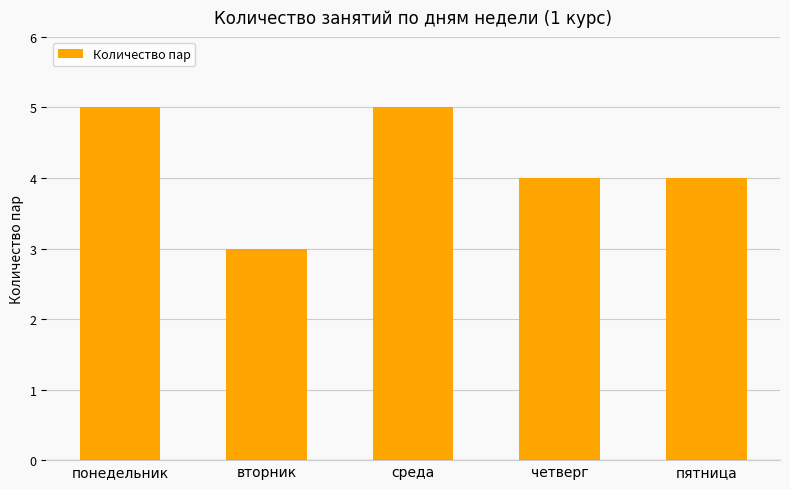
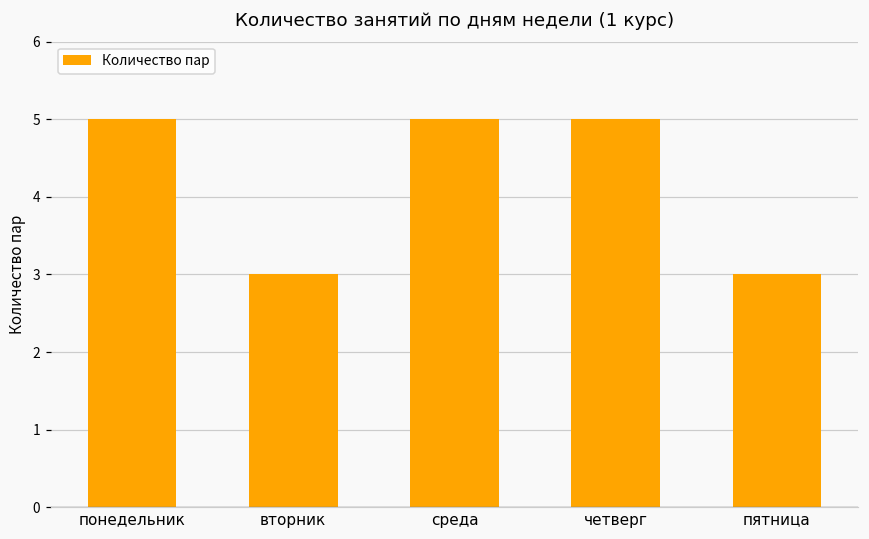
  {
    "понедельник": 5,
    "вторник": 3,
    "среда": 5,
-   "четверг": 4,
-   "пятница": 4
+   "четверг": 5,
+   "пятница": 3
  }
